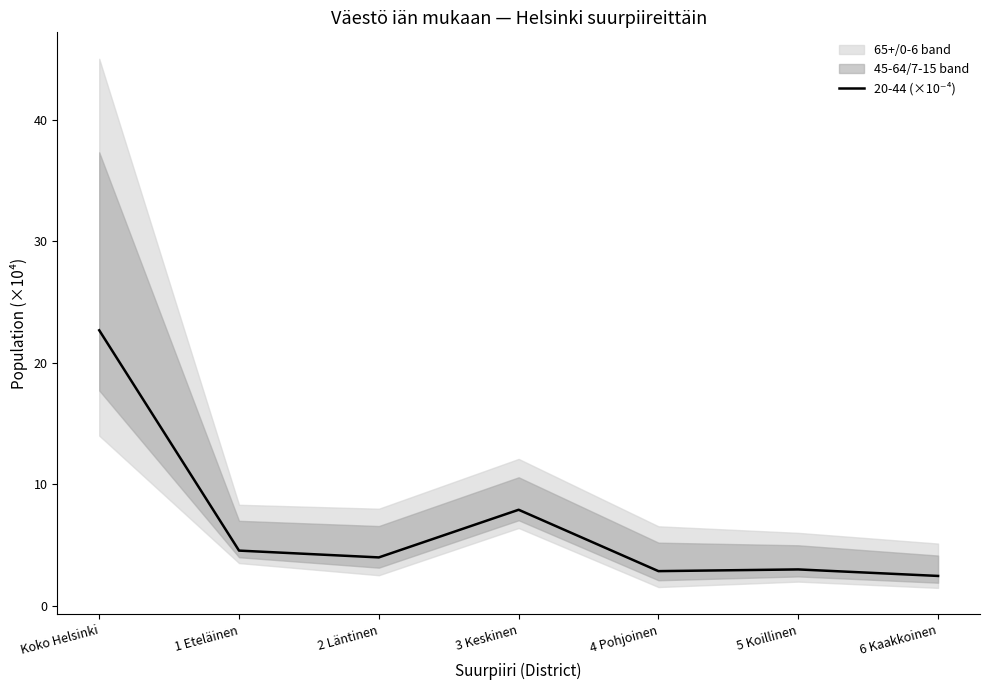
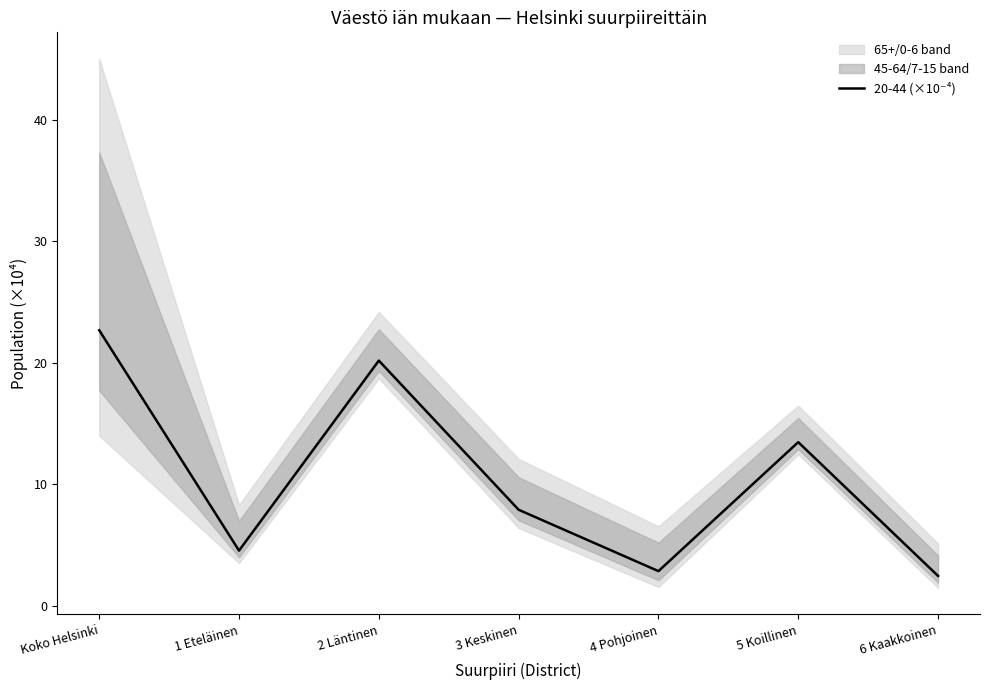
  {
    "20-44 (×10⁻⁴)": {
      "Koko Helsinki": 22.7,
      "1 Eteläinen": 4.5,
-     "2 Läntinen": 4.0,
+     "2 Läntinen": 20.2,
      "3 Keskinen": 7.9,
      "4 Pohjoinen": 2.8,
-     "5 Koillinen": 3.0,
+     "5 Koillinen": 13.5,
      "6 Kaakkoinen": 2.5
    }
  }
